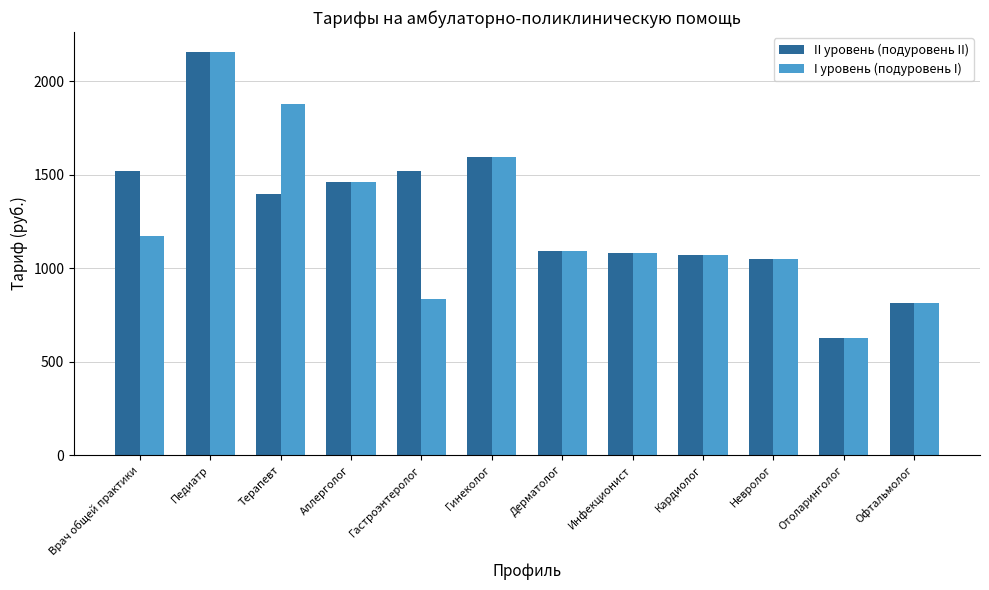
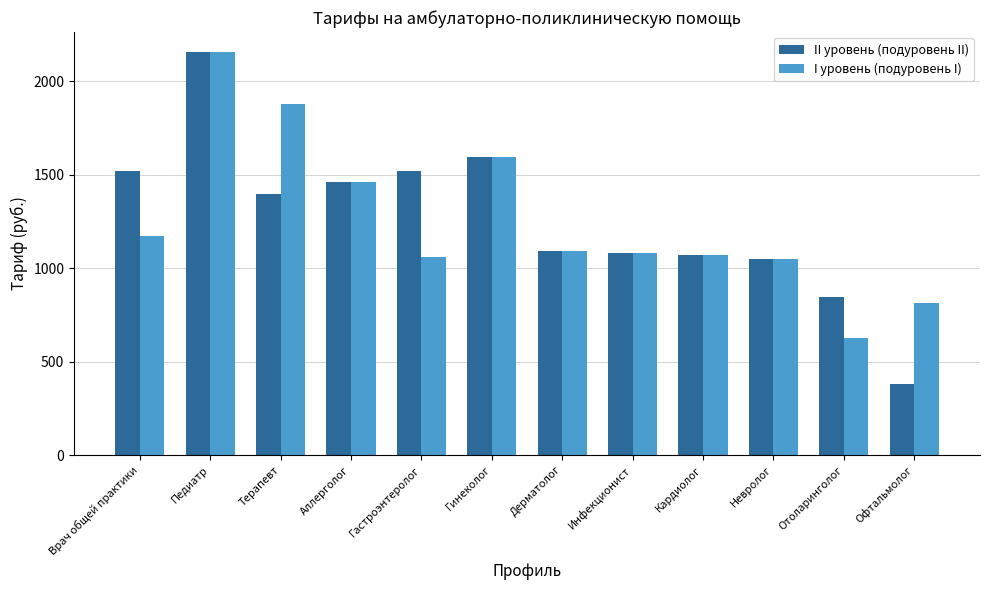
  {
    "II уровень (подуровень II)": {
      "Врач общей практики": 1520,
      "Педиатр": 2150,
      "Терапевт": 1400,
      "Аллерголог": 1460,
      "Гастроэнтеролог": 1520,
      "Гинеколог": 1600,
      "Дерматолог": 1090,
      "Инфекционист": 1080,
      "Кардиолог": 1070,
      "Невролог": 1050,
-     "Отоларинголог": 630,
-     "Офтальмолог": 810
+     "Отоларинголог": 850,
+     "Офтальмолог": 380
    },
    "I уровень (подуровень I)": {
      "Врач общей практики": 1170,
      "Педиатр": 2150,
      "Терапевт": 1880,
      "Аллерголог": 1460,
-     "Гастроэнтеролог": 840,
+     "Гастроэнтеролог": 1060,
      "Гинеколог": 1600,
      "Дерматолог": 1090,
      "Инфекционист": 1080,
      "Кардиолог": 1070,
      "Невролог": 1050,
      "Отоларинголог": 630,
      "Офтальмолог": 810
    }
  }
